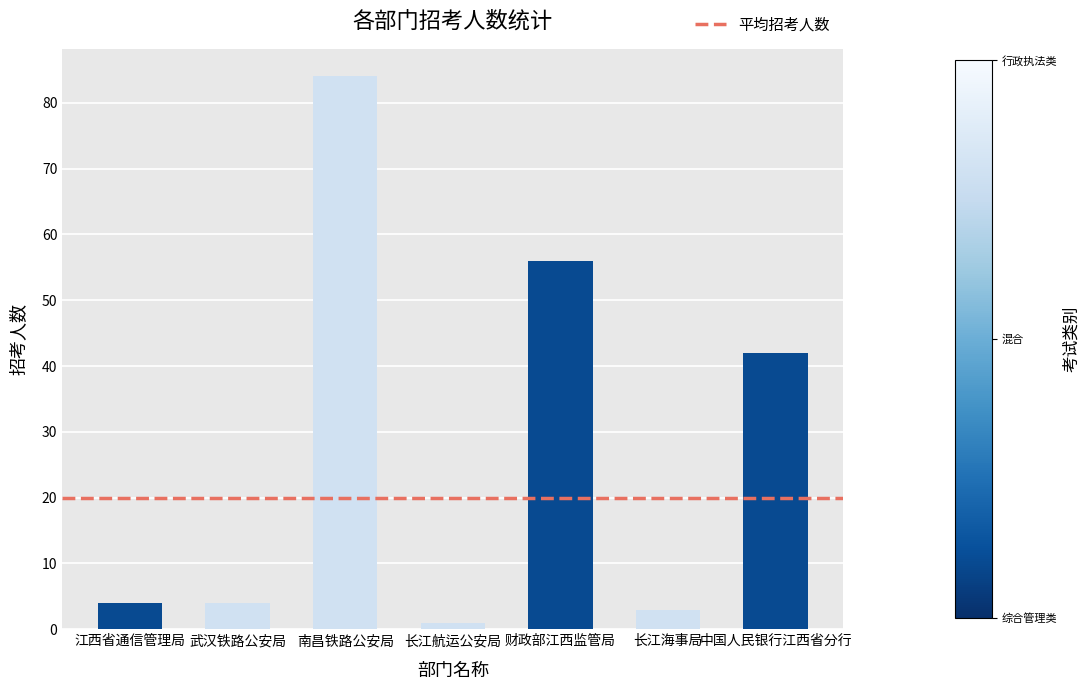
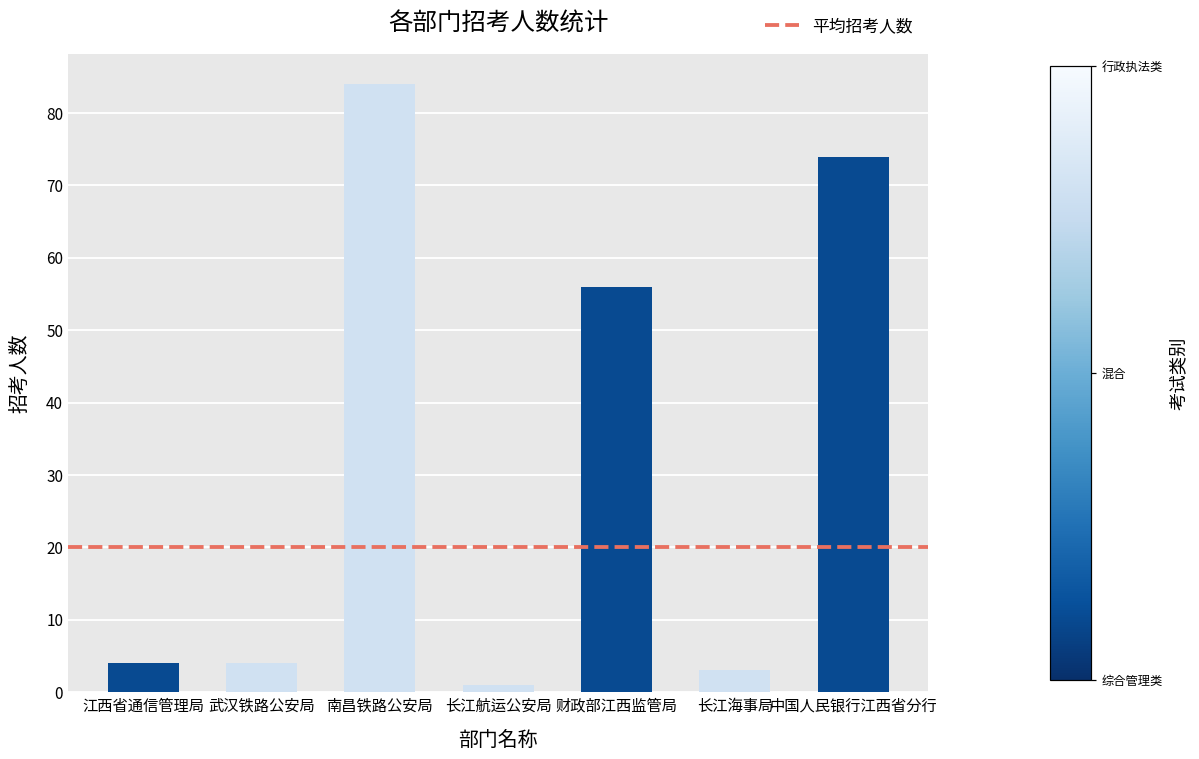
  {
    "江西省通信管理局": 4,
    "武汉铁路公安局": 4,
    "南昌铁路公安局": 84,
    "长江航运公安局": 1,
    "财政部江西监管局": 56,
    "长江海事局": 3,
-   "中国人民银行江西省分行": 42
+   "中国人民银行江西省分行": 74
  }
